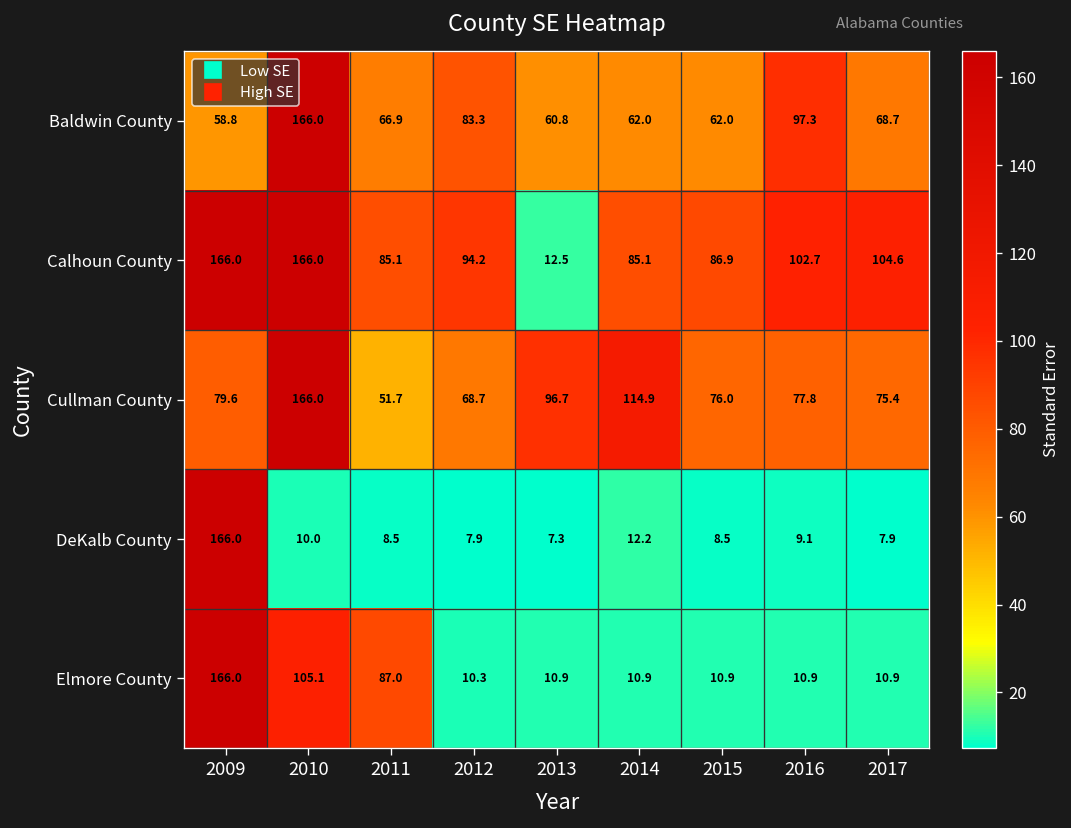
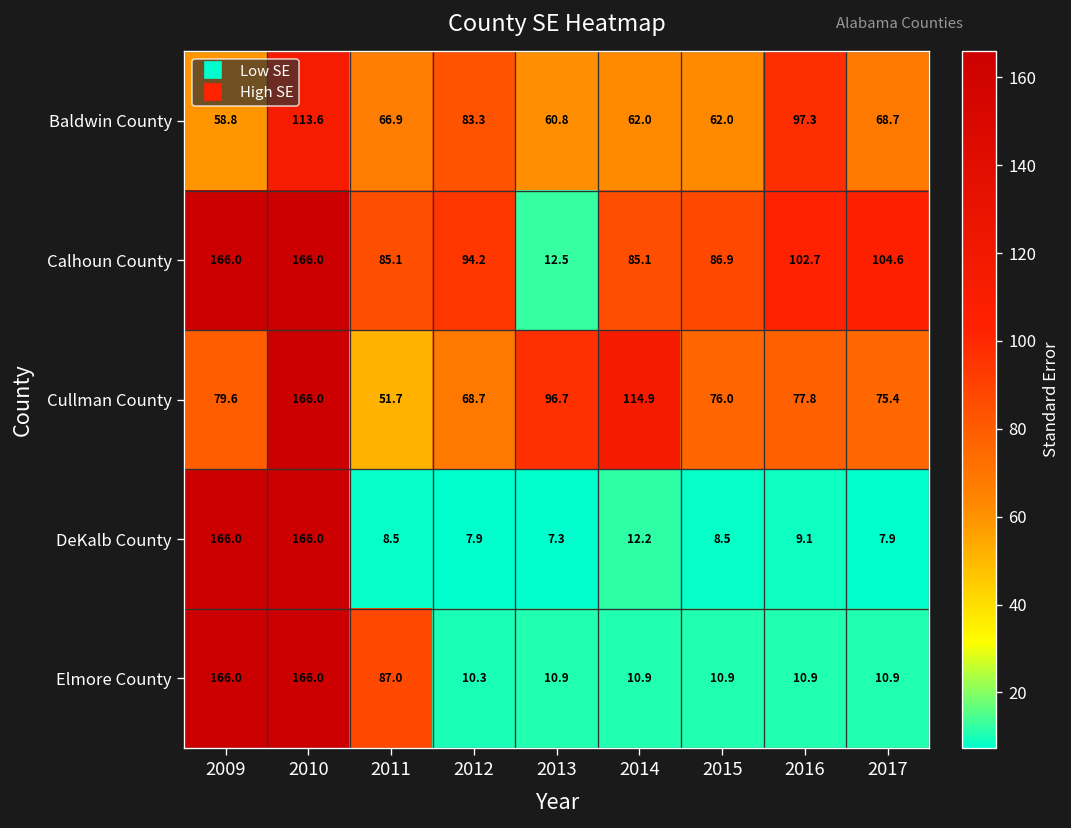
  {
    "Baldwin County": {
      "2009": 58.8,
-     "2010": 166.0,
+     "2010": 113.6,
      "2011": 66.9,
      "2012": 83.3,
      "2013": 60.8,
      "2014": 62.0,
      "2015": 62.0,
      "2016": 97.3,
      "2017": 68.7
    },
    "Calhoun County": {
      "2009": 166.0,
      "2010": 166.0,
      "2011": 85.1,
      "2012": 94.2,
      "2013": 12.5,
      "2014": 85.1,
      "2015": 86.9,
      "2016": 102.7,
      "2017": 104.6
    },
    "Cullman County": {
      "2009": 79.6,
      "2010": 166.0,
      "2011": 51.7,
      "2012": 68.7,
      "2013": 96.7,
      "2014": 114.9,
      "2015": 76.0,
      "2016": 77.8,
      "2017": 75.4
    },
    "DeKalb County": {
      "2009": 166.0,
-     "2010": 10.0,
+     "2010": 166.0,
      "2011": 8.5,
      "2012": 7.9,
      "2013": 7.3,
      "2014": 12.2,
      "2015": 8.5,
      "2016": 9.1,
      "2017": 7.9
    },
    "Elmore County": {
      "2009": 166.0,
-     "2010": 105.1,
+     "2010": 166.0,
      "2011": 87.0,
      "2012": 10.3,
      "2013": 10.9,
      "2014": 10.9,
      "2015": 10.9,
      "2016": 10.9,
      "2017": 10.9
    }
  }
